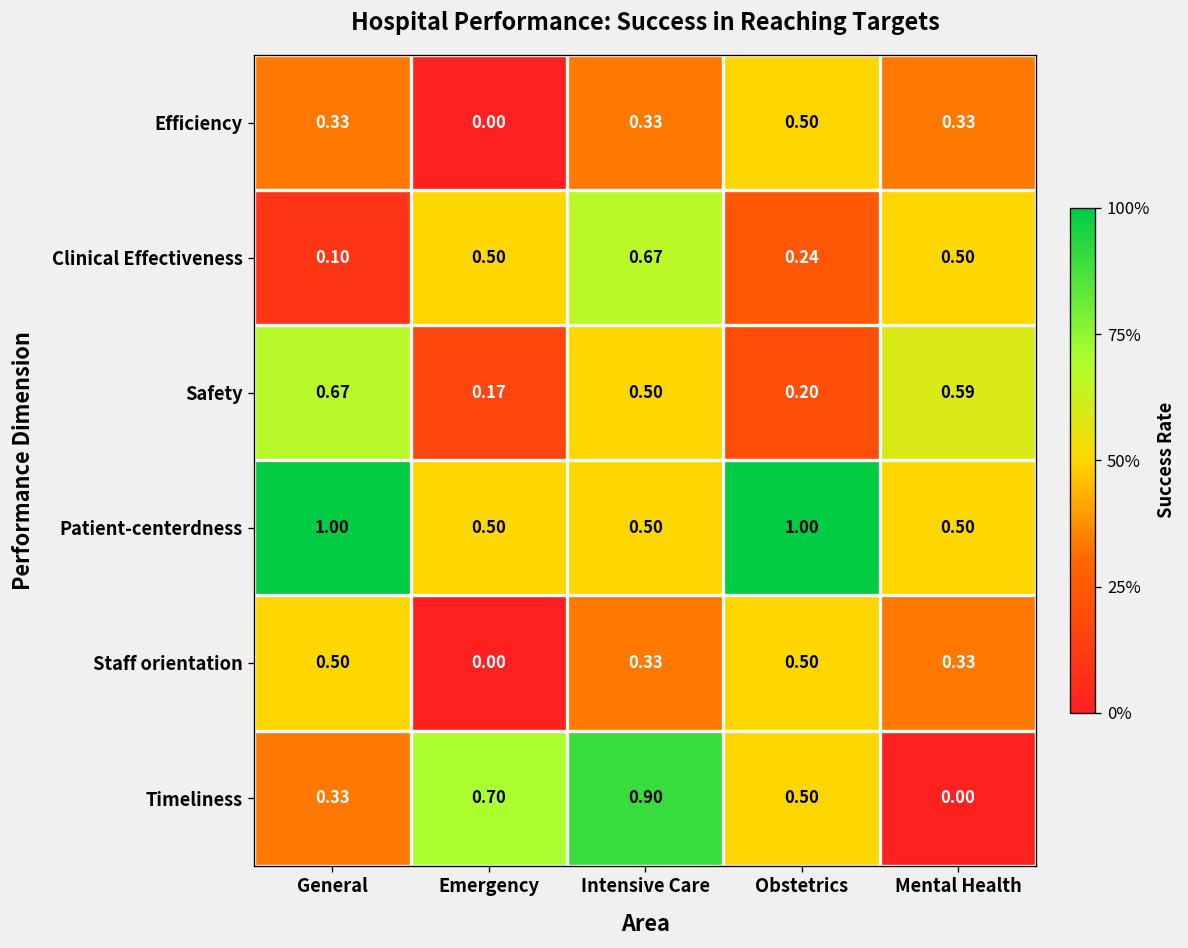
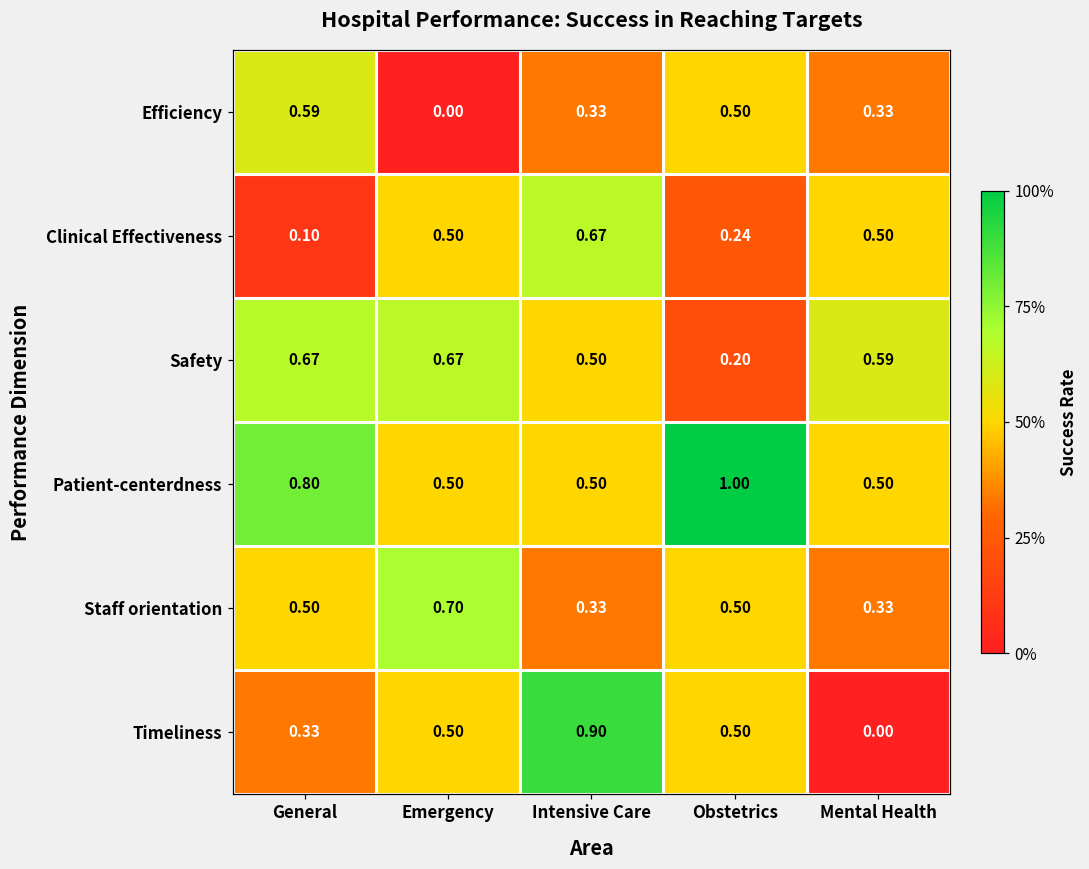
  {
    "Efficiency": {
-     "General": 0.33,
+     "General": 0.59,
      "Emergency": 0.00,
      "Intensive Care": 0.33,
      "Obstetrics": 0.50,
      "Mental Health": 0.33
    },
    "Clinical Effectiveness": {
      "General": 0.10,
      "Emergency": 0.50,
      "Intensive Care": 0.67,
      "Obstetrics": 0.24,
      "Mental Health": 0.50
    },
    "Safety": {
      "General": 0.67,
-     "Emergency": 0.17,
+     "Emergency": 0.67,
      "Intensive Care": 0.50,
      "Obstetrics": 0.20,
      "Mental Health": 0.59
    },
    "Patient-centerdness": {
-     "General": 1.00,
+     "General": 0.80,
      "Emergency": 0.50,
      "Intensive Care": 0.50,
      "Obstetrics": 1.00,
      "Mental Health": 0.50
    },
    "Staff orientation": {
      "General": 0.50,
-     "Emergency": 0.00,
+     "Emergency": 0.70,
      "Intensive Care": 0.33,
      "Obstetrics": 0.50,
      "Mental Health": 0.33
    },
    "Timeliness": {
      "General": 0.33,
-     "Emergency": 0.70,
+     "Emergency": 0.50,
      "Intensive Care": 0.90,
      "Obstetrics": 0.50,
      "Mental Health": 0.00
    }
  }
